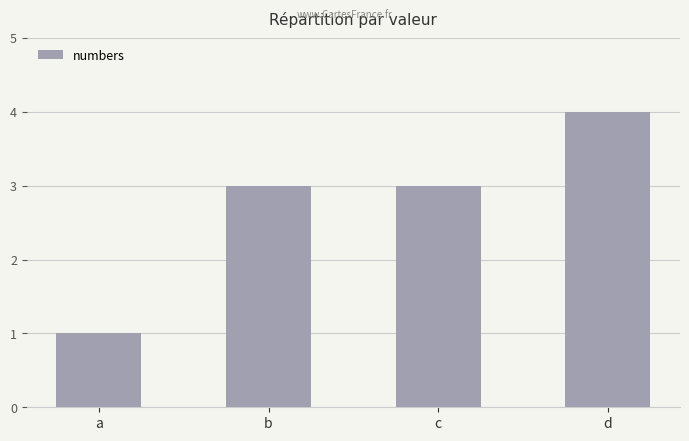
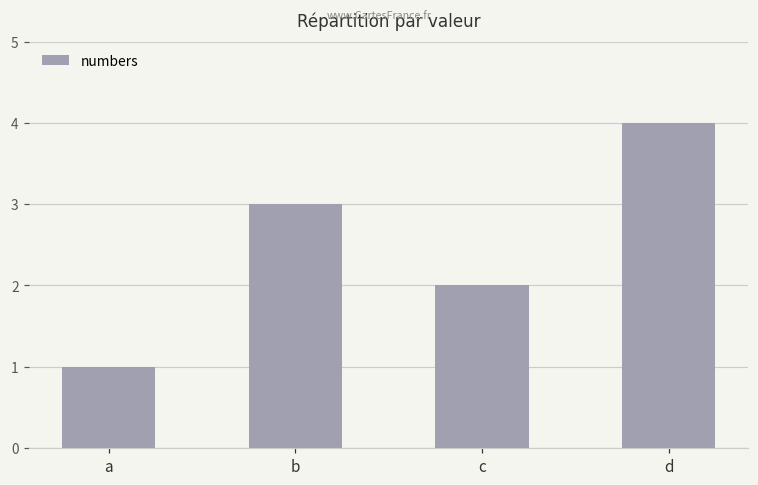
  {
    "a": 1,
    "b": 3,
-   "c": 3,
+   "c": 2,
    "d": 4
  }
